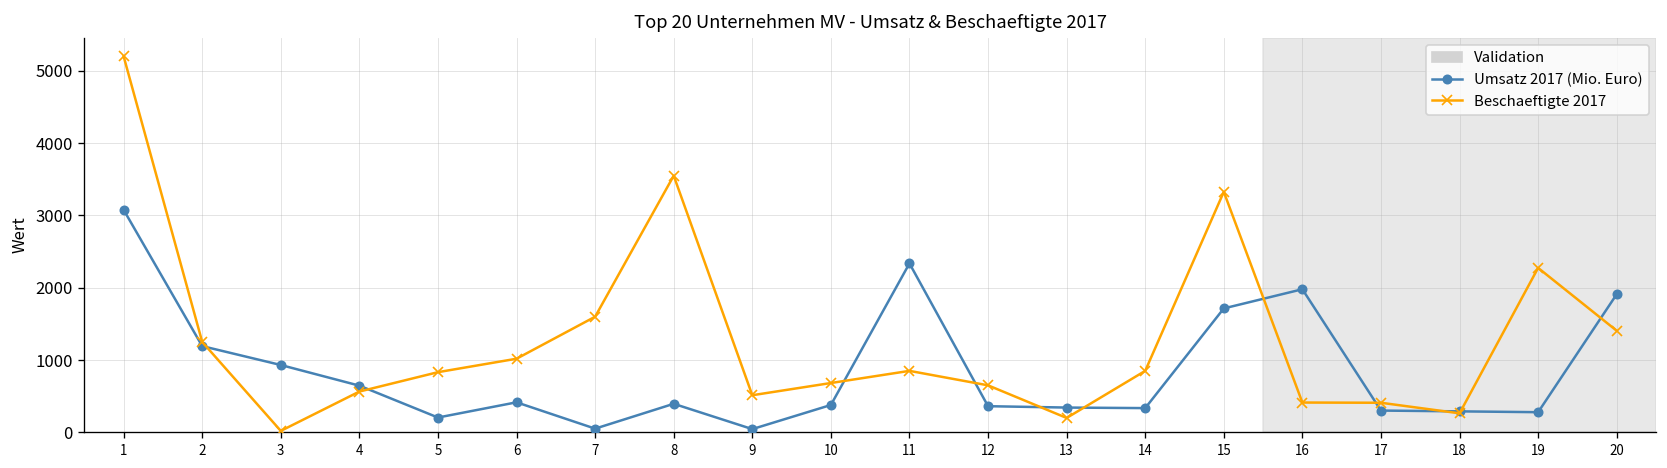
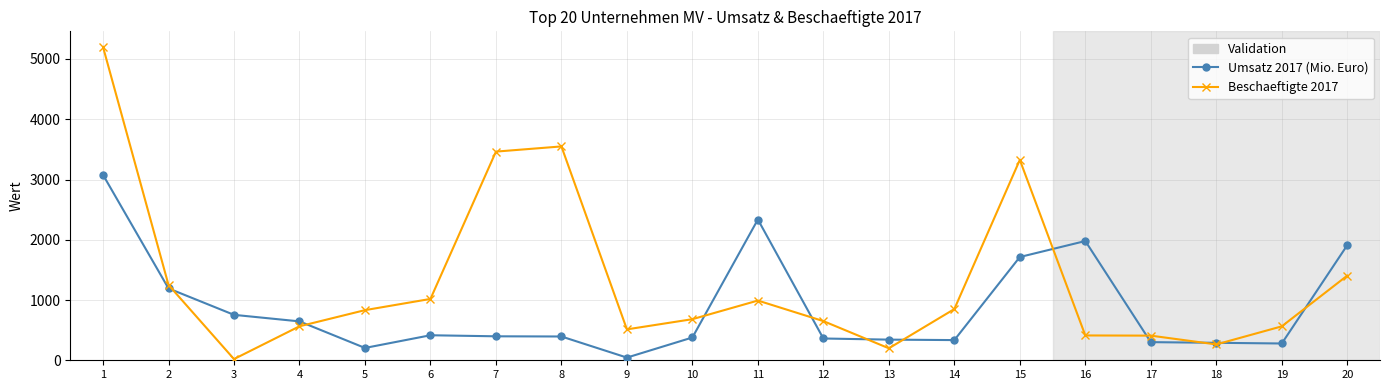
  {
    "Umsatz 2017 (Mio. Euro)": {
      "1": 3100,
      "2": 1200,
-     "3": 900,
+     "3": 800,
      "4": 600,
      "5": 200,
      "6": 400,
-     "7": 100,
+     "7": 400,
      "8": 400,
      "9": 0,
      "10": 400,
      "11": 2300,
      "12": 400,
      "13": 300,
      "14": 300,
      "15": 1700,
      "16": 2000,
      "17": 300,
      "19": 300,
      "20": 1900
    },
    "Beschaeftigte 2017": {
      "1": 5200,
      "2": 1300,
      "3": 0,
      "4": 600,
      "5": 800,
      "6": 1000,
-     "7": 1600,
+     "7": 3500,
      "8": 3500,
      "9": 500,
      "10": 700,
-     "11": 900,
+     "11": 1000,
      "12": 700,
      "13": 200,
      "14": 900,
      "15": 3300,
      "16": 400,
      "17": 400,
-     "19": 2300,
+     "19": 600,
      "20": 1400
    }
  }
